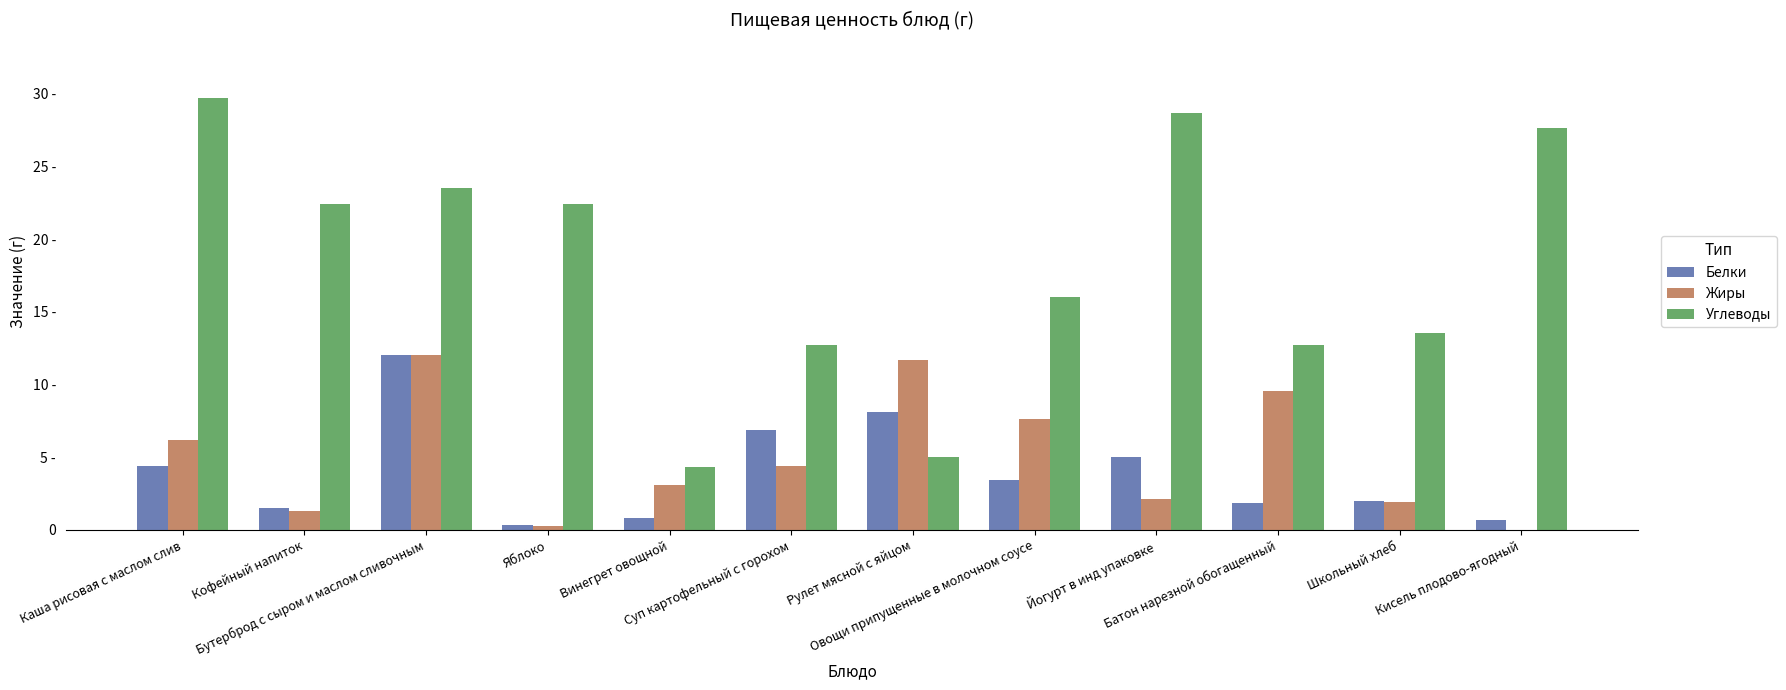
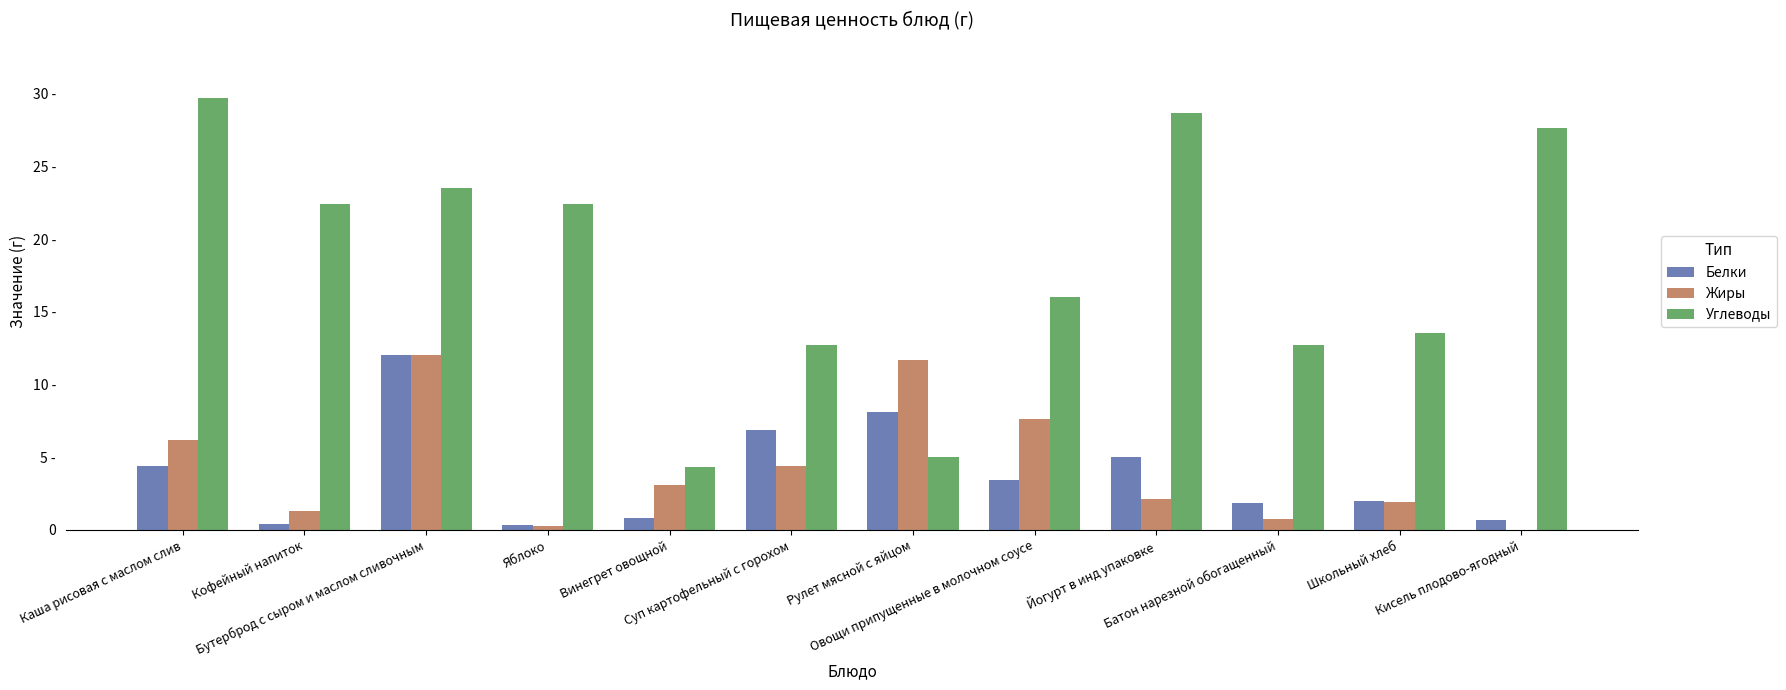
  {
    "Белки": {
      "Каша рисовая с маслом слив": "4.4 -",
-     "Кофейный напиток": "1.5 -",
+     "Кофейный напиток": "0.4 -",
      "Бутерброд с сыром и маслом сливочным": "12.0 -",
      "Яблоко": "0.3 -",
      "Винегрет овощной": "0.8 -",
      "Суп картофельный с горохом": "6.9 -",
      "Рулет мясной с яйцом": "8.1 -",
      "Овощи припущенные в молочном соусе": "3.4 -",
      "Йогурт в инд упаковке": "5.0 -",
      "Батон нарезной обогащенный": "1.9 -",
      "Школьный хлеб": "2.0 -",
      "Кисель плодово-ягодный": "0.7 -"
    },
    "Жиры": {
      "Каша рисовая с маслом слив": "6.2 -",
      "Кофейный напиток": "1.3 -",
      "Бутерброд с сыром и маслом сливочным": "12.0 -",
      "Яблоко": "0.3 -",
      "Винегрет овощной": "3.1 -",
      "Суп картофельный с горохом": "4.4 -",
      "Рулет мясной с яйцом": "11.7 -",
      "Овощи припущенные в молочном соусе": "7.7 -",
      "Йогурт в инд упаковке": "2.1 -",
-     "Батон нарезной обогащенный": "9.6 -",
+     "Батон нарезной обогащенный": "0.8 -",
      "Школьный хлеб": "1.9 -",
      "Кисель плодово-ягодный": "0.0 -"
    },
    "Углеводы": {
      "Каша рисовая с маслом слив": "29.7 -",
      "Кофейный напиток": "22.4 -",
      "Бутерброд с сыром и маслом сливочным": "23.5 -",
      "Яблоко": "22.4 -",
      "Винегрет овощной": "4.3 -",
      "Суп картофельный с горохом": "12.7 -",
      "Рулет мясной с яйцом": "5.0 -",
      "Овощи припущенные в молочном соусе": "16.1 -",
      "Йогурт в инд упаковке": "28.7 -",
      "Батон нарезной обогащенный": "12.8 -",
      "Школьный хлеб": "13.6 -",
      "Кисель плодово-ягодный": "27.7 -"
    }
  }
